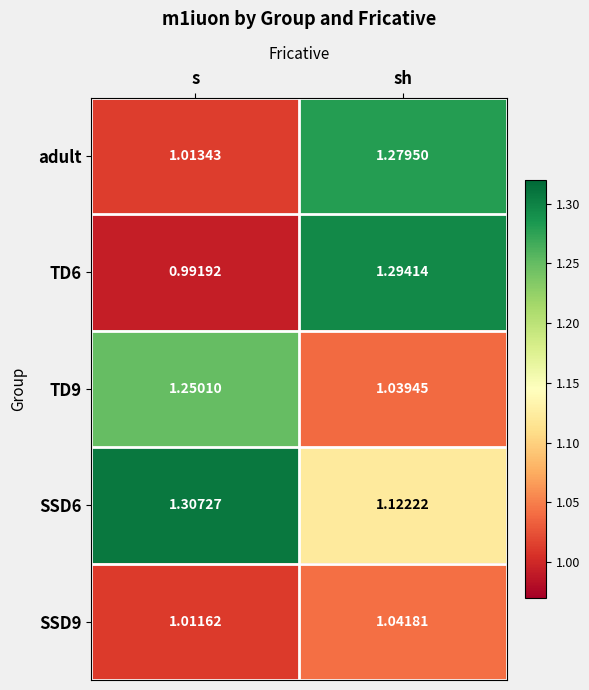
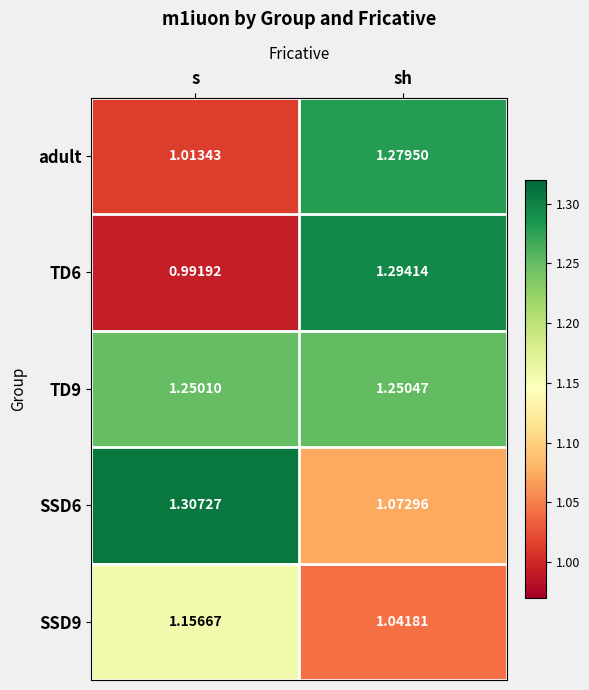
  {
    "adult": {
      "s": 1.01343,
      "sh": 1.27950
    },
    "TD6": {
      "s": 0.99192,
      "sh": 1.29414
    },
    "TD9": {
      "s": 1.25010,
-     "sh": 1.03945
+     "sh": 1.25047
    },
    "SSD6": {
      "s": 1.30727,
-     "sh": 1.12222
+     "sh": 1.07296
    },
    "SSD9": {
-     "s": 1.01162,
+     "s": 1.15667,
      "sh": 1.04181
    }
  }
